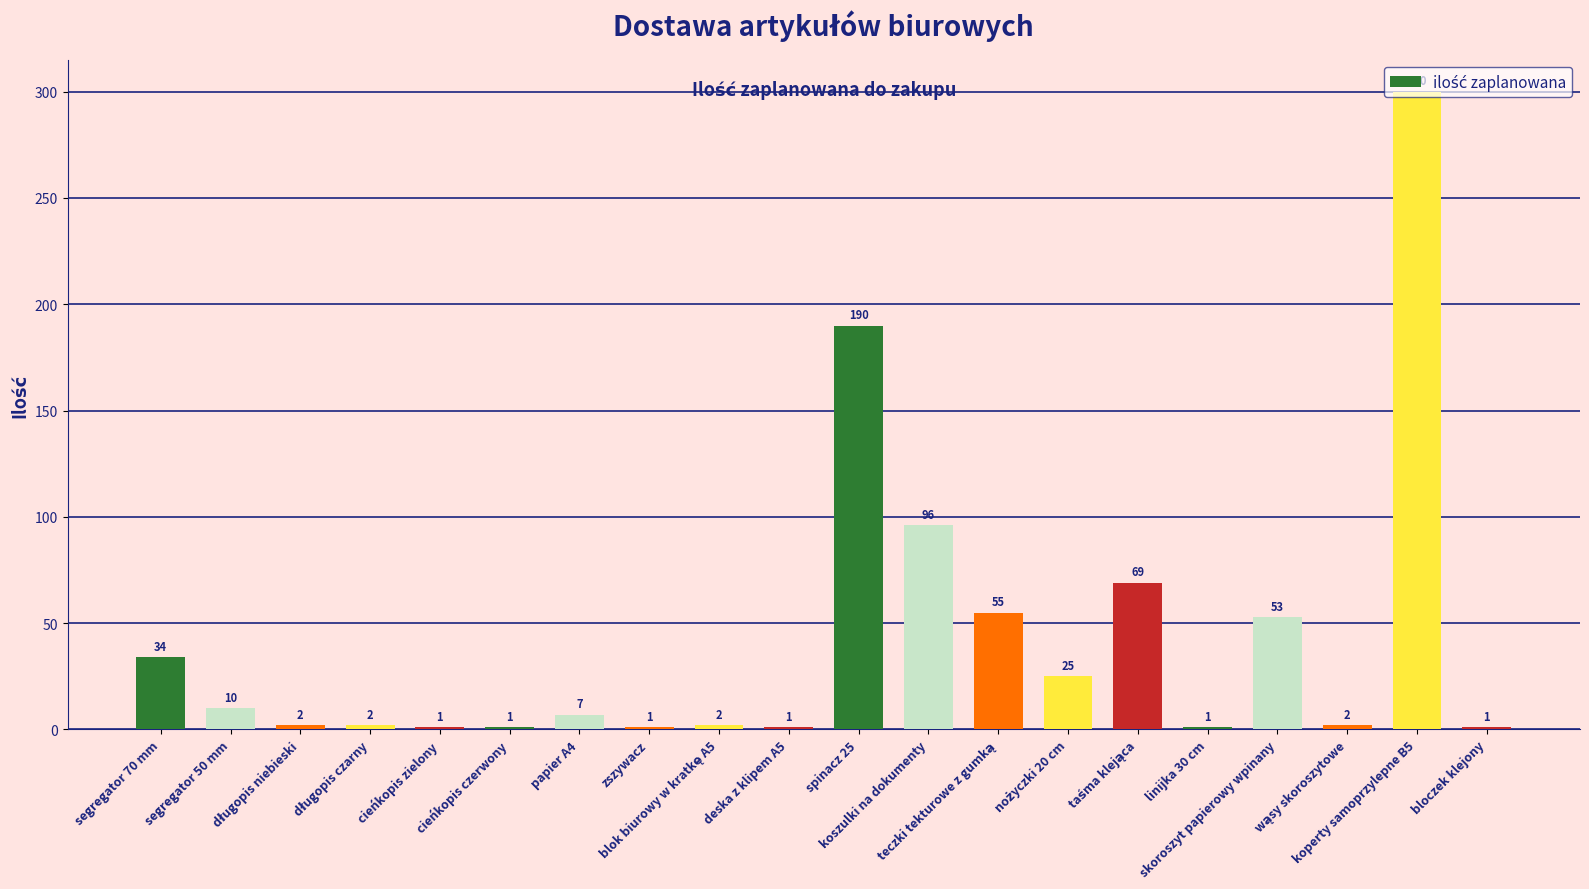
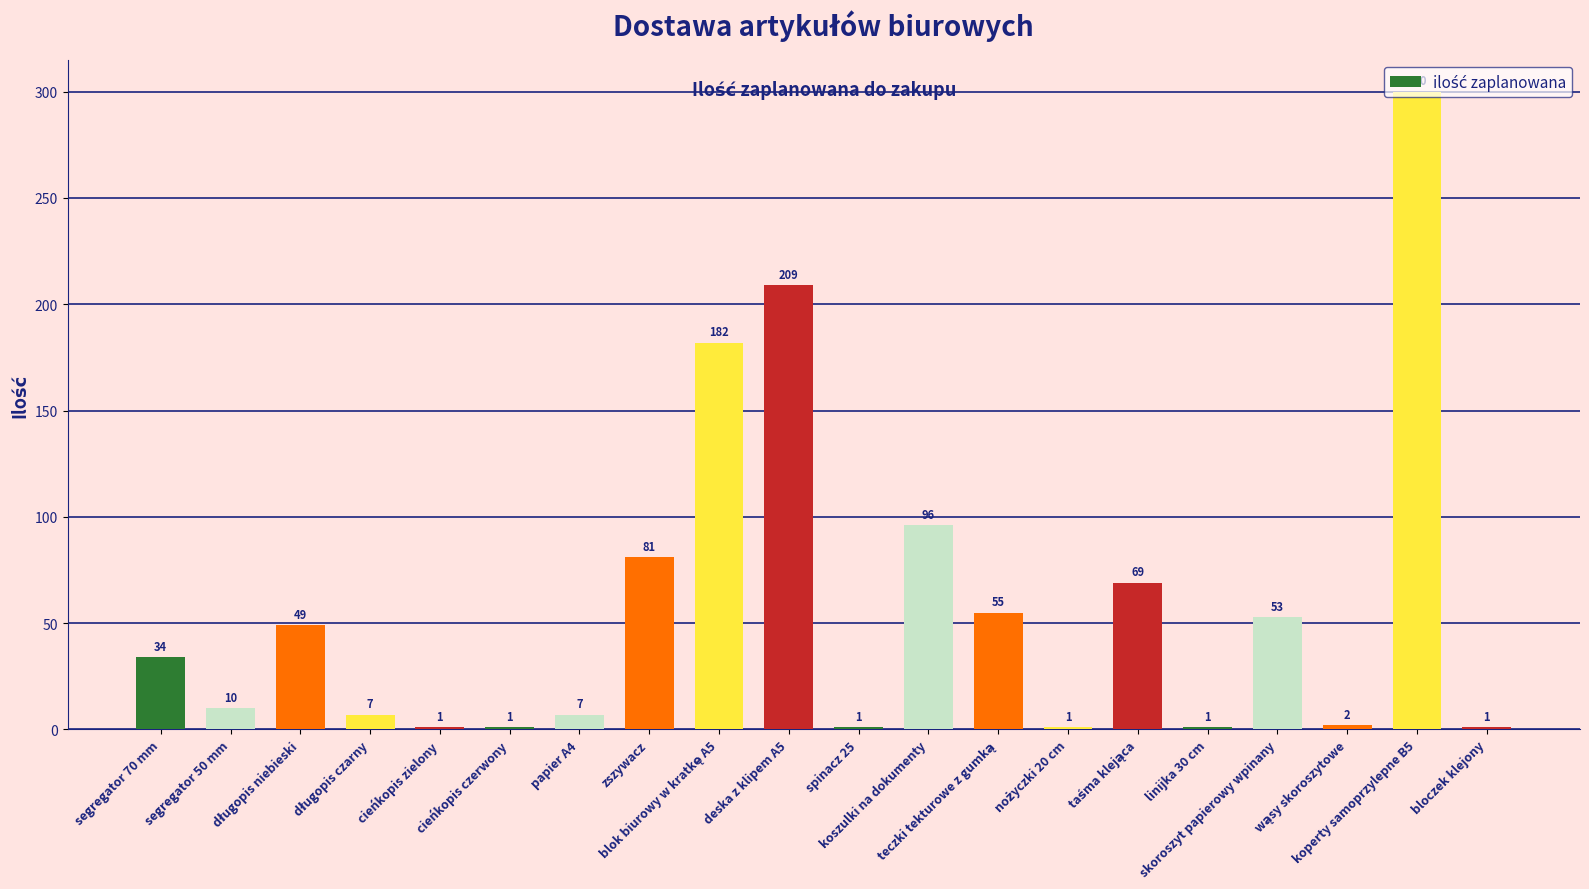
  {
    "segregator 70 mm": 34,
    "segregator 50 mm": 10,
-   "długopis niebieski": 2,
-   "długopis czarny": 2,
+   "długopis niebieski": 49,
+   "długopis czarny": 7,
    "cieńkopis zielony": 1,
    "cieńkopis czerwony": 1,
    "papier A4": 7,
-   "zszywacz": 1,
-   "blok biurowy w kratkę A5": 2,
-   "deska z klipem A5": 1,
-   "spinacz 25": 190,
+   "zszywacz": 81,
+   "blok biurowy w kratkę A5": 182,
+   "deska z klipem A5": 209,
+   "spinacz 25": 1,
    "koszulki na dokumenty": 96,
    "teczki tekturowe z gumką": 55,
-   "nożyczki 20 cm": 25,
+   "nożyczki 20 cm": 1,
    "taśma klejąca": 69,
    "linijka 30 cm": 1,
    "skoroszyt papierowy wpinany": 53,
    "wąsy skoroszytowe": 2,
    "bloczek klejony": 1
  }
